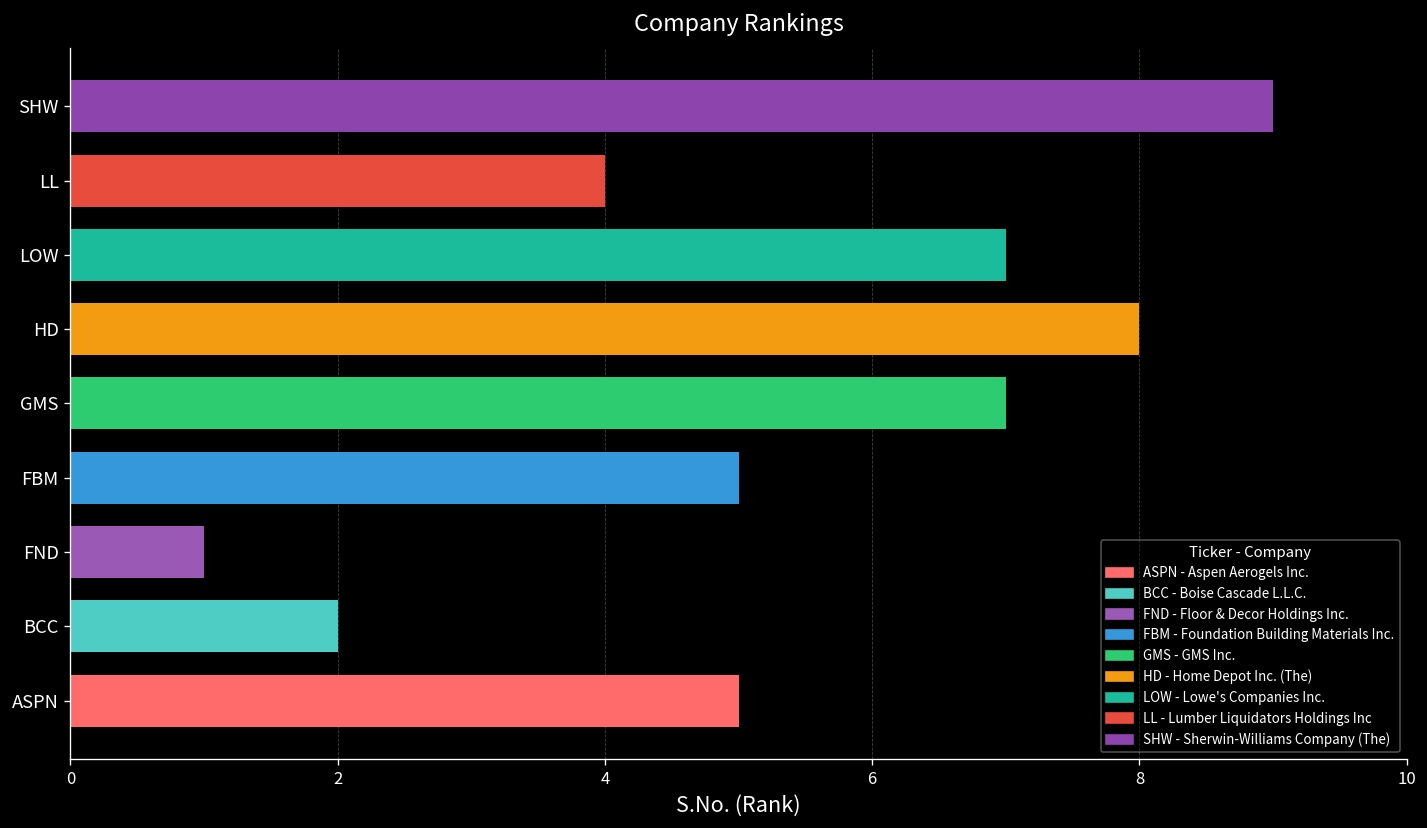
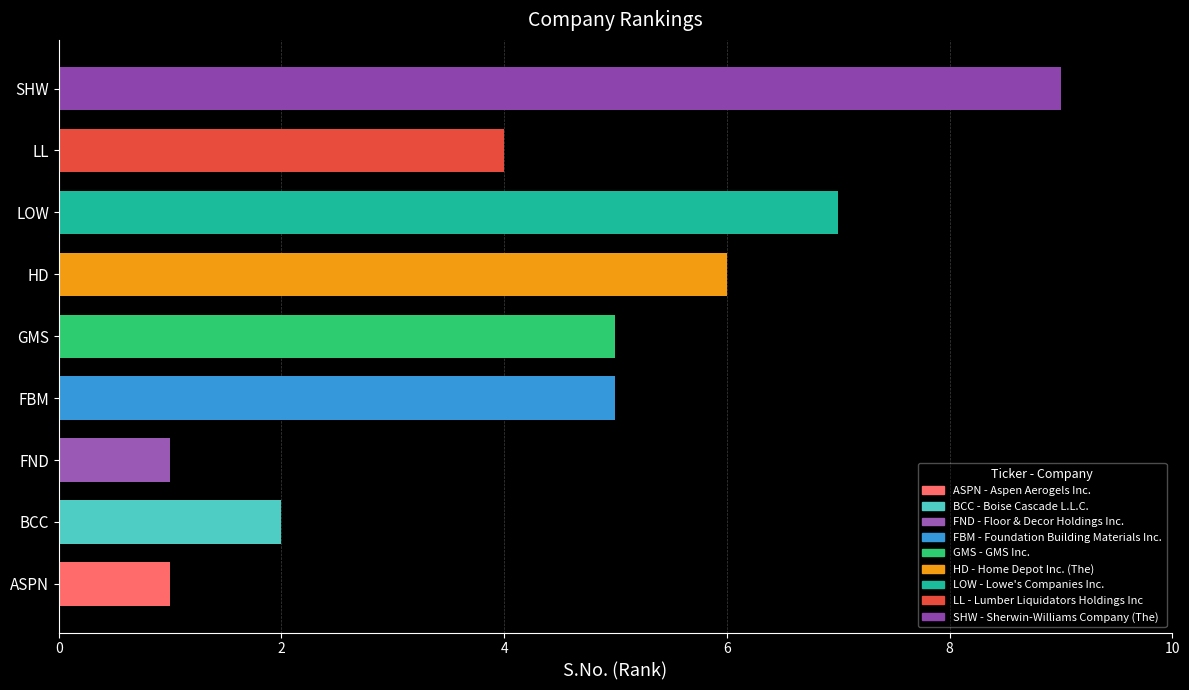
  {
    "SHW": 9,
    "LL": 4,
    "LOW": 7,
-   "HD": 8,
-   "GMS": 7,
+   "HD": 6,
+   "GMS": 5,
    "FBM": 5,
    "FND": 1,
    "BCC": 2,
-   "ASPN": 5
+   "ASPN": 1
  }
